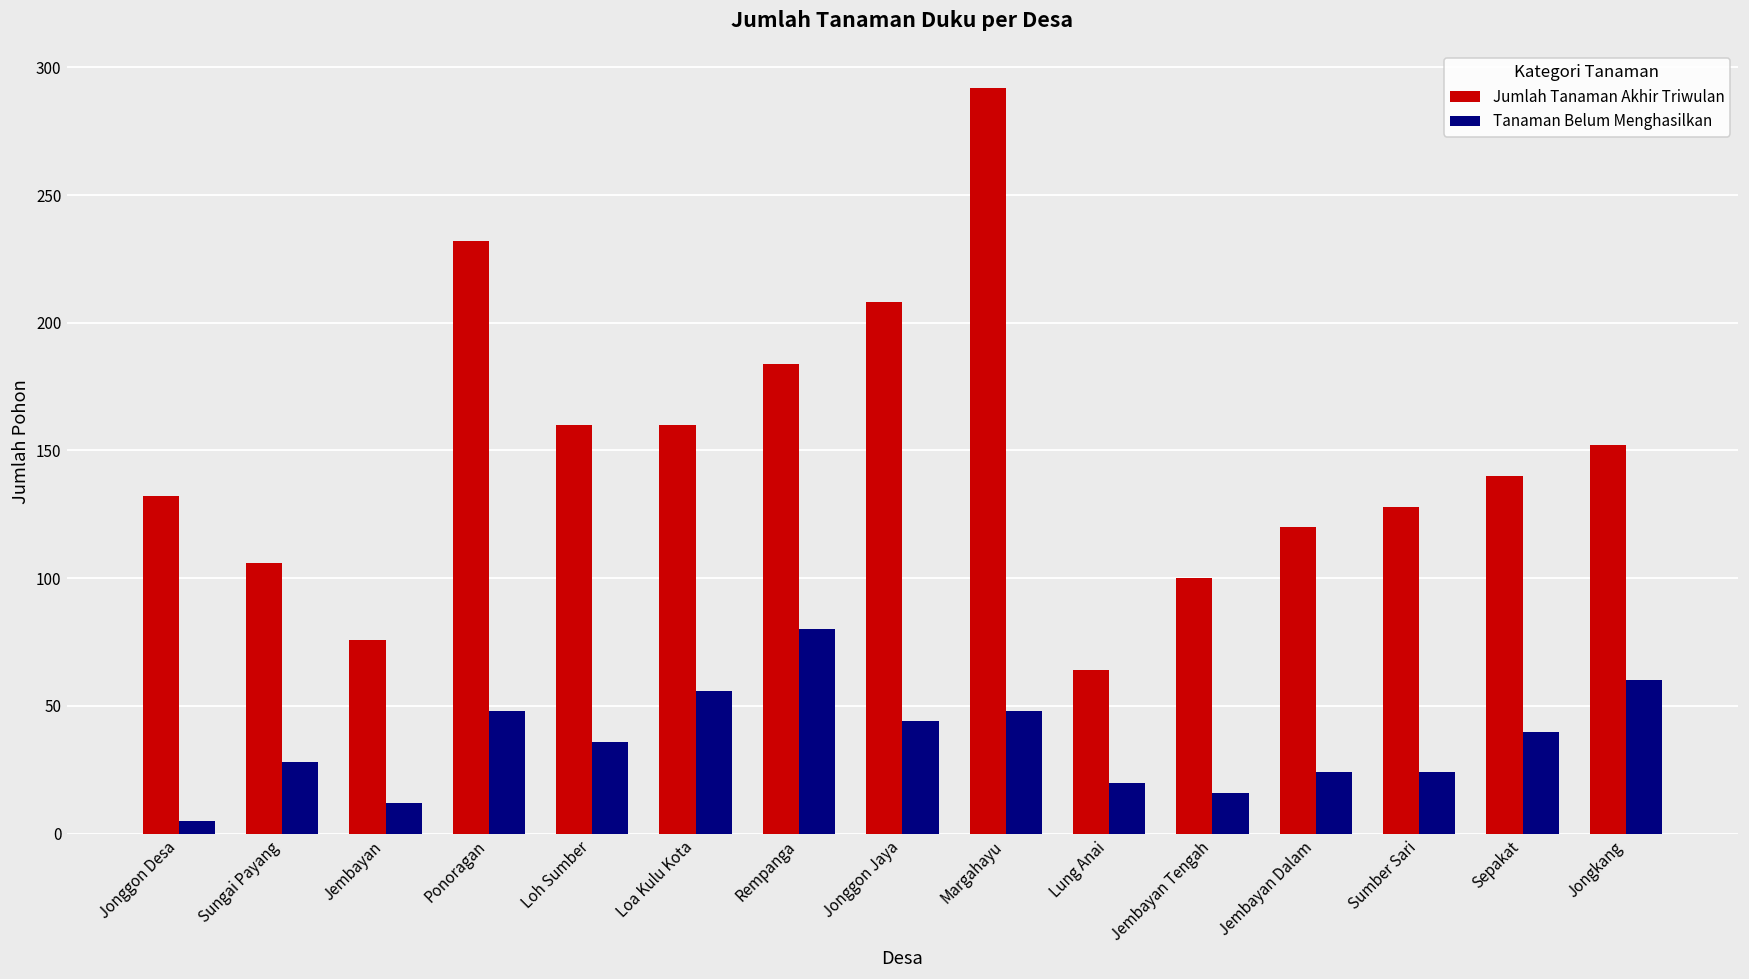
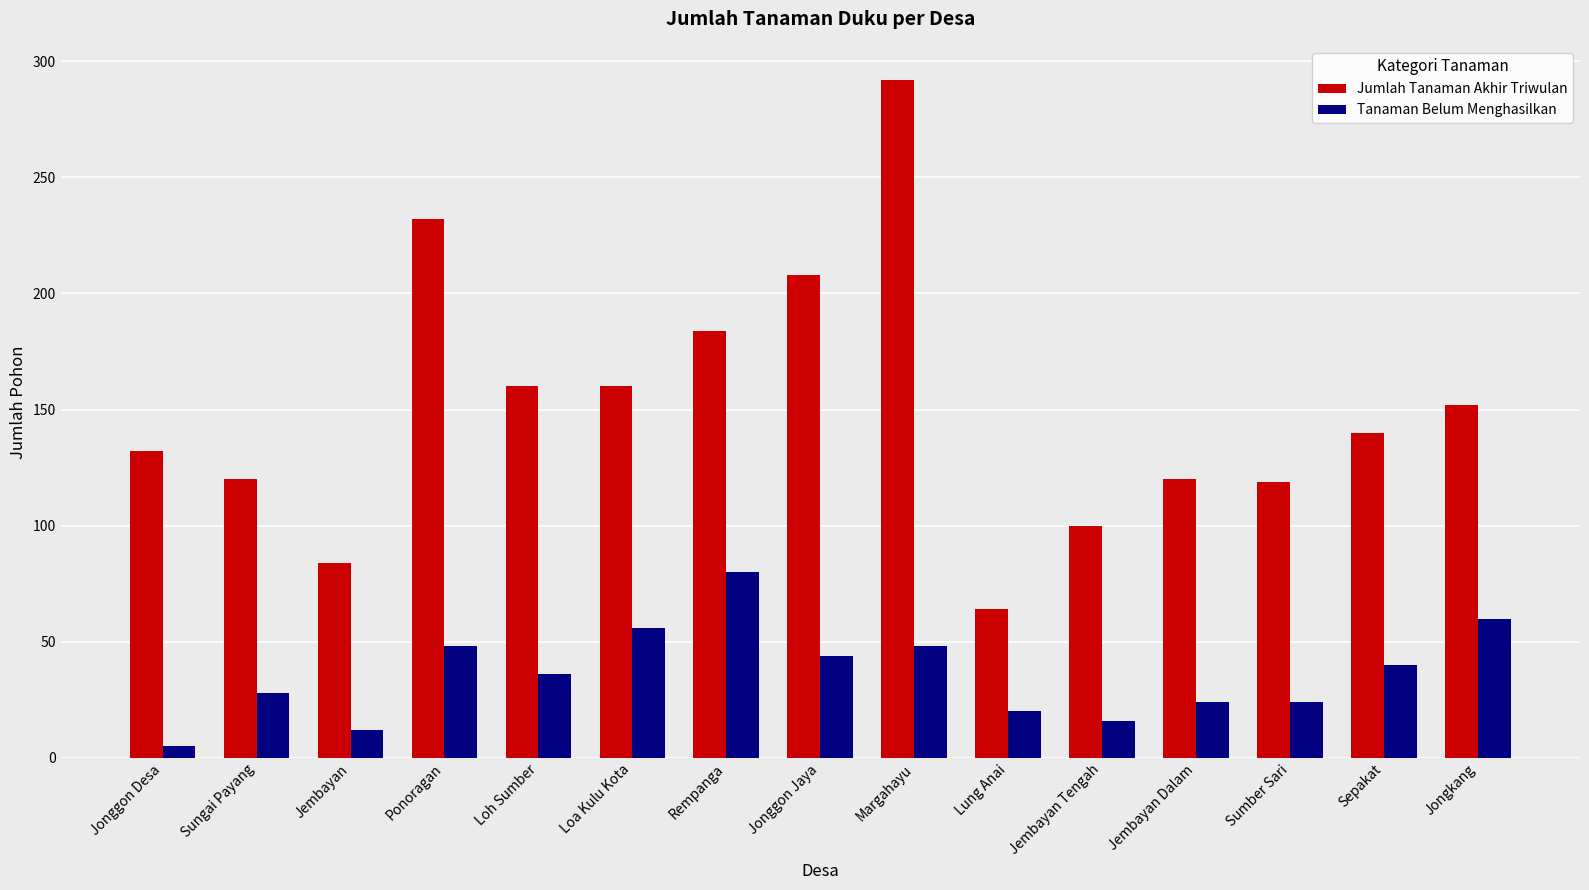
  {
    "Jumlah Tanaman Akhir Triwulan": {
      "Jonggon Desa": 132,
-     "Sungai Payang": 106,
-     "Jembayan": 76,
+     "Sungai Payang": 120,
+     "Jembayan": 84,
      "Ponoragan": 232,
      "Loh Sumber": 160,
      "Loa Kulu Kota": 160,
      "Rempanga": 184,
      "Jonggon Jaya": 208,
      "Margahayu": 292,
      "Lung Anai": 64,
      "Jembayan Tengah": 100,
      "Jembayan Dalam": 120,
-     "Sumber Sari": 128,
+     "Sumber Sari": 119,
      "Sepakat": 140,
      "Jongkang": 152
    },
    "Tanaman Belum Menghasilkan": {
      "Jonggon Desa": 5,
      "Sungai Payang": 28,
      "Jembayan": 12,
      "Ponoragan": 48,
      "Loh Sumber": 36,
      "Loa Kulu Kota": 56,
      "Rempanga": 80,
      "Jonggon Jaya": 44,
      "Margahayu": 48,
      "Lung Anai": 20,
      "Jembayan Tengah": 16,
      "Jembayan Dalam": 24,
      "Sumber Sari": 24,
      "Sepakat": 40,
      "Jongkang": 60
    }
  }
